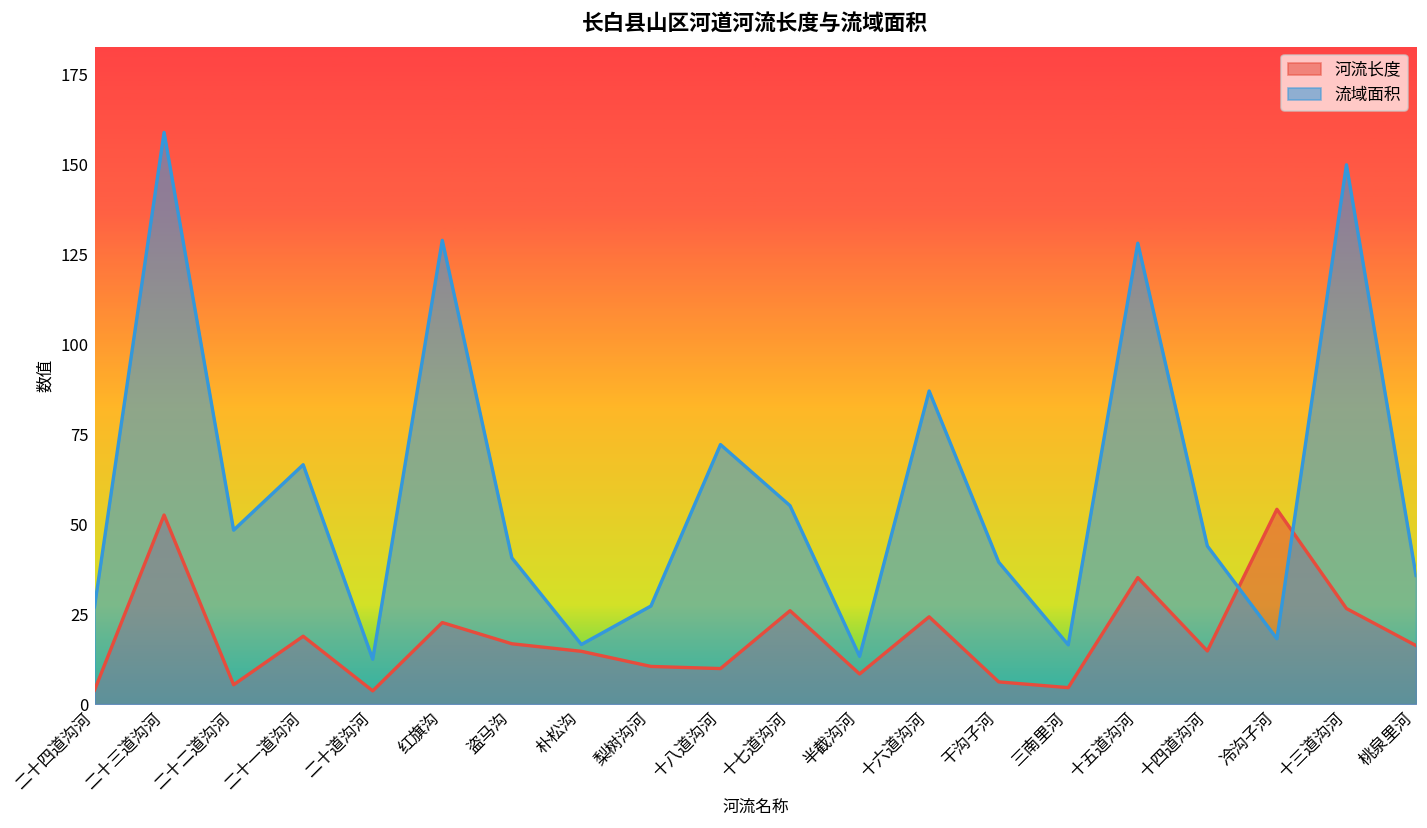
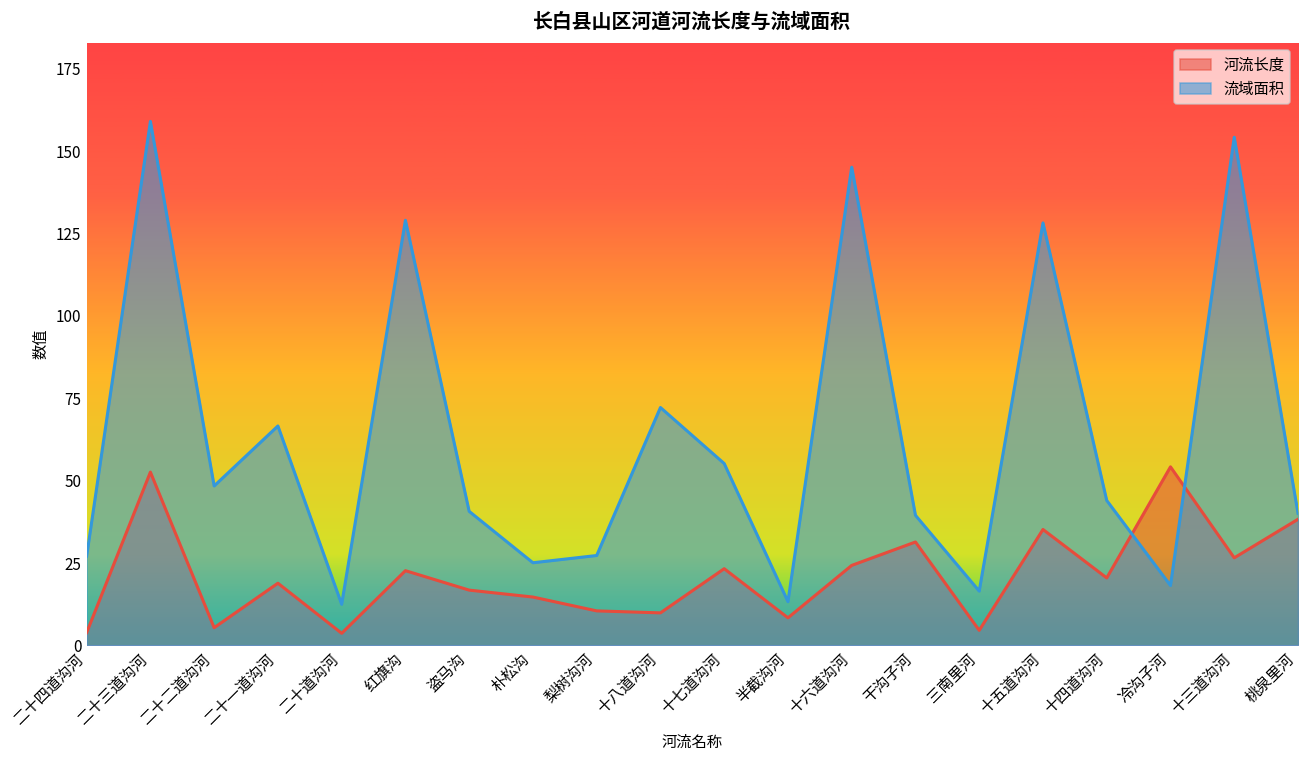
  {
    "河流长度": {
      "二十四道沟河": 4,
      "二十三道沟河": 53,
      "二十二道沟河": 5,
      "二十一道沟河": 19,
      "二十道沟河": 4,
      "红旗沟": 23,
      "盗马沟": 17,
      "朴松沟": 15,
      "梨树沟河": 11,
      "十八道沟河": 10,
-     "十七道沟河": 26,
+     "十七道沟河": 23,
      "半截沟河": 8,
      "十六道沟河": 24,
-     "干沟子河": 6,
+     "干沟子河": 31,
      "三南里河": 5,
      "十五道沟河": 35,
-     "十四道沟河": 15,
+     "十四道沟河": 21,
      "冷沟子河": 54,
      "十三道沟河": 27,
-     "桃泉里河": 16
+     "桃泉里河": 38
    },
    "流域面积": {
      "二十四道沟河": 27,
      "二十三道沟河": 159,
      "二十二道沟河": 48,
      "二十一道沟河": 67,
      "二十道沟河": 13,
      "红旗沟": 129,
      "盗马沟": 41,
-     "朴松沟": 17,
+     "朴松沟": 25,
      "梨树沟河": 27,
      "十八道沟河": 72,
      "十七道沟河": 55,
      "半截沟河": 13,
-     "十六道沟河": 87,
+     "十六道沟河": 145,
      "干沟子河": 40,
      "三南里河": 17,
      "十五道沟河": 128,
      "十四道沟河": 44,
      "冷沟子河": 18,
-     "十三道沟河": 150,
-     "桃泉里河": 36
+     "十三道沟河": 154,
+     "桃泉里河": 40
    }
  }
